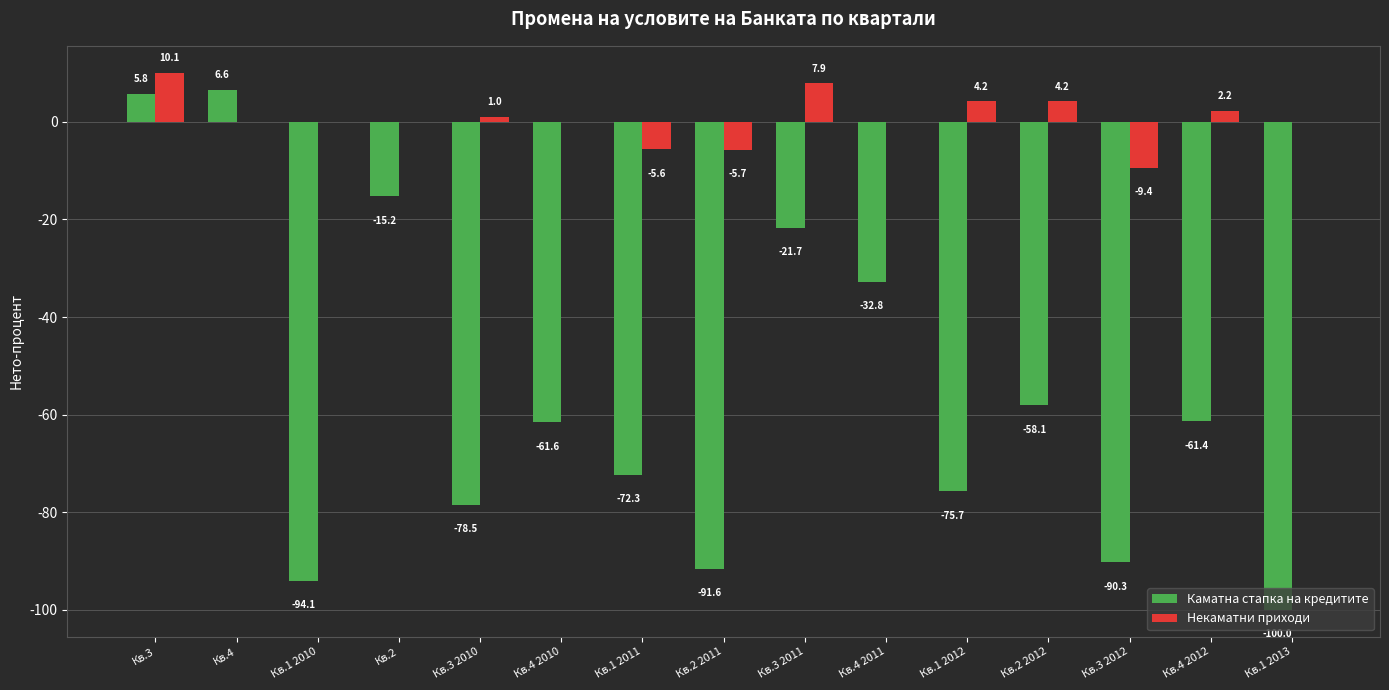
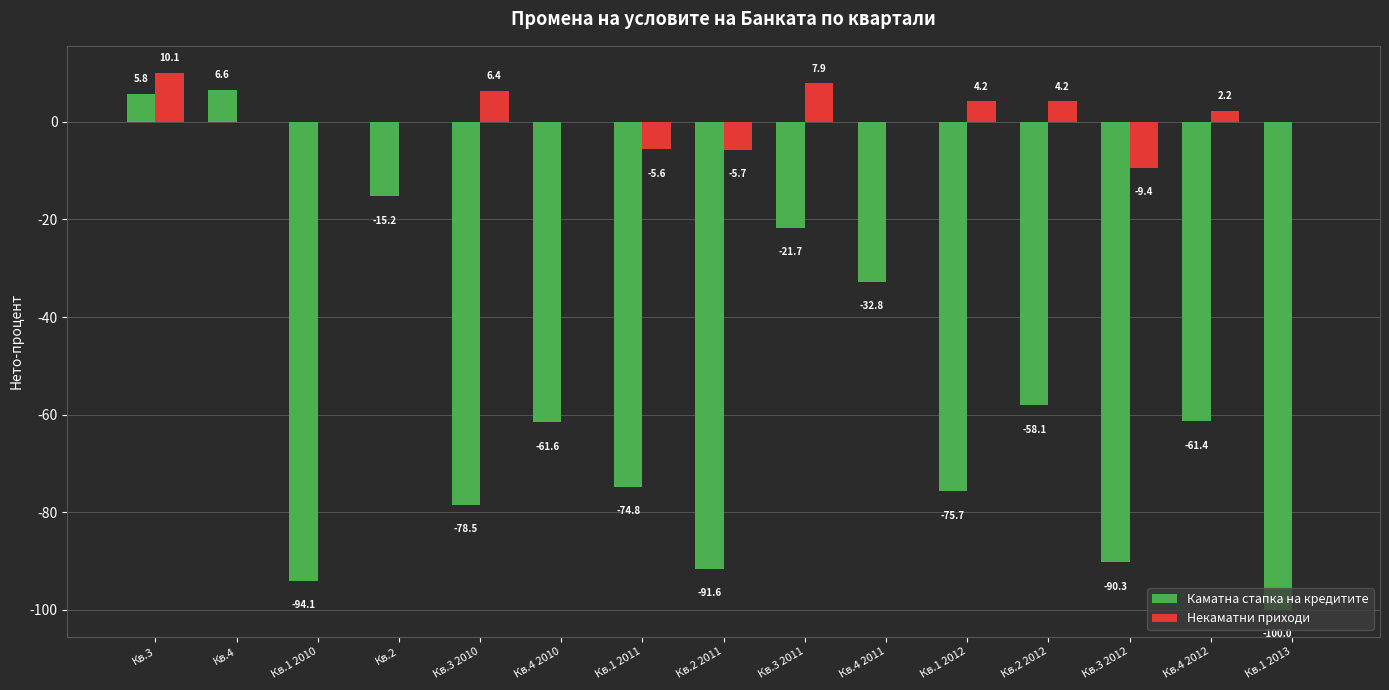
  {
    "Каматна стапка на кредитите": {
      "Кв.3": 5.8,
      "Кв.4": 6.6,
      "Кв.1 2010": -94.1,
      "Кв.2": -15.2,
      "Кв.3 2010": -78.5,
      "Кв.4 2010": -61.6,
-     "Кв.1 2011": -72.3,
+     "Кв.1 2011": -74.8,
      "Кв.2 2011": -91.6,
      "Кв.3 2011": -21.7,
      "Кв.4 2011": -32.8,
      "Кв.1 2012": -75.7,
      "Кв.2 2012": -58.1,
      "Кв.3 2012": -90.3,
      "Кв.4 2012": -61.4
    },
    "Некаматни приходи": {
      "Кв.3": 10.1,
-     "Кв.3 2010": 1.0,
+     "Кв.3 2010": 6.4,
      "Кв.1 2011": -5.6,
      "Кв.2 2011": -5.7,
      "Кв.3 2011": 7.9,
      "Кв.1 2012": 4.2,
      "Кв.2 2012": 4.2,
      "Кв.3 2012": -9.4,
      "Кв.4 2012": 2.2
    }
  }
